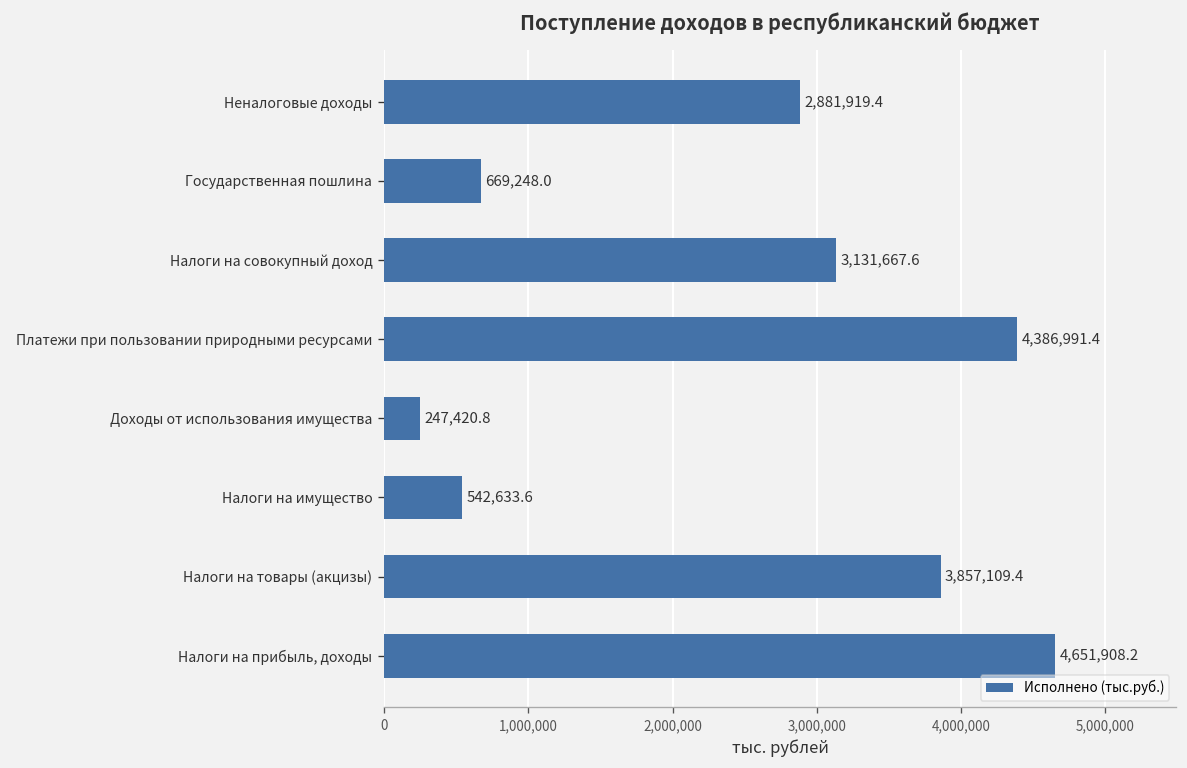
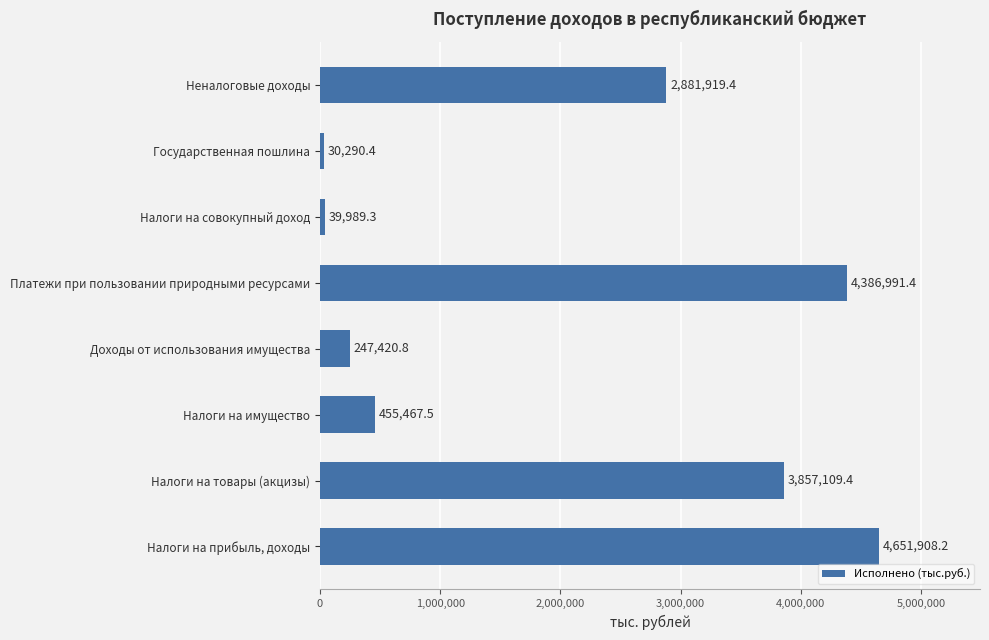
  {
    "Неналоговые доходы": "2,881,919.4",
-   "Государственная пошлина": "669,248.0",
-   "Налоги на совокупный доход": "3,131,667.6",
+   "Государственная пошлина": "30,290.4",
+   "Налоги на совокупный доход": "39,989.3",
    "Платежи при пользовании природными ресурсами": "4,386,991.4",
    "Доходы от использования имущества": "247,420.8",
-   "Налоги на имущество": "542,633.6",
+   "Налоги на имущество": "455,467.5",
    "Налоги на товары (акцизы)": "3,857,109.4",
    "Налоги на прибыль, доходы": "4,651,908.2"
  }
